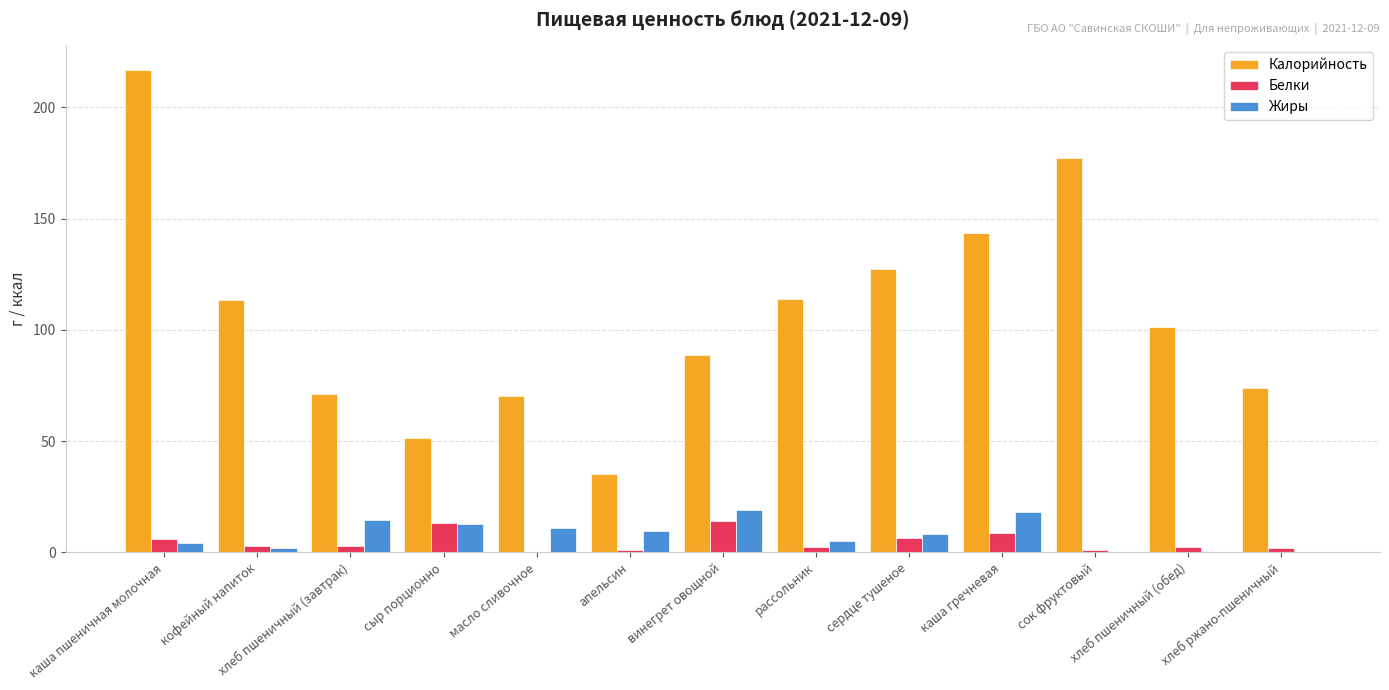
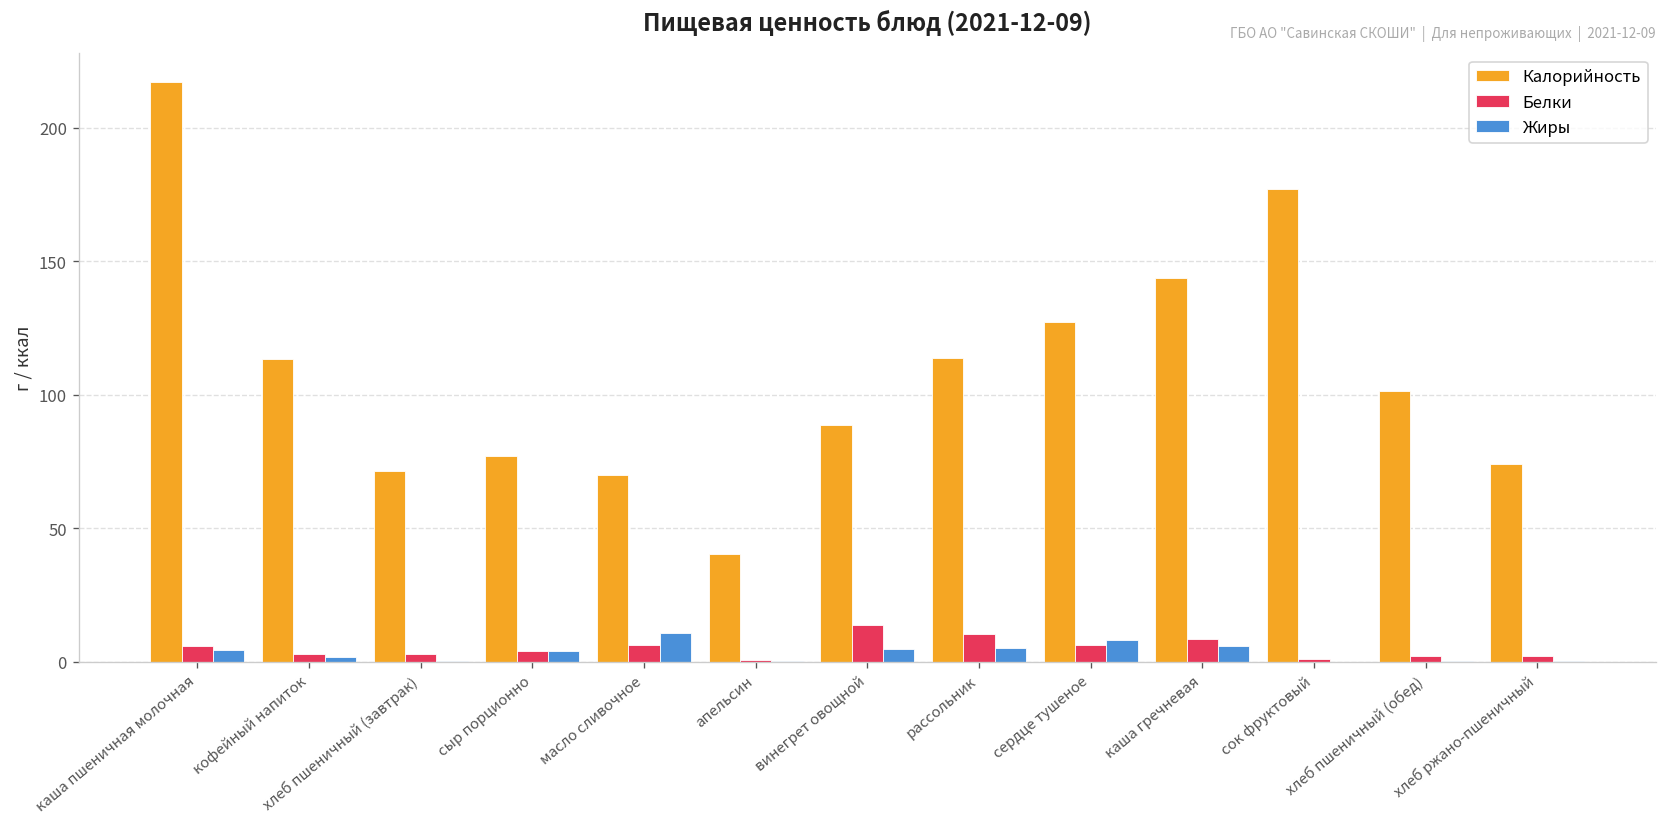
  {
    "Калорийность": {
      "каша пшеничная молочная": 217,
      "кофейный напиток": 113,
      "хлеб пшеничный (завтрак)": 71,
-     "сыр порционно": 52,
+     "сыр порционно": 77,
      "масло сливочное": 70,
-     "апельсин": 35,
+     "апельсин": 41,
      "винегрет овощной": 89,
      "рассольник": 114,
      "сердце тушеное": 127,
      "каша гречневая": 144,
      "сок фруктовый": 177,
      "хлеб пшеничный (обед)": 101,
      "хлеб ржано-пшеничный": 74
    },
    "Белки": {
      "каша пшеничная молочная": 6,
      "кофейный напиток": 3,
      "хлеб пшеничный (завтрак)": 3,
-     "сыр порционно": 13,
-     "масло сливочное": 0,
+     "сыр порционно": 4,
+     "масло сливочное": 6,
      "винегрет овощной": 14,
-     "рассольник": 3,
+     "рассольник": 10,
      "сердце тушеное": 6,
      "каша гречневая": 9,
      "сок фруктовый": 1,
      "хлеб пшеничный (обед)": 2,
      "хлеб ржано-пшеничный": 2
    },
    "Жиры": {
      "каша пшеничная молочная": 4,
      "кофейный напиток": 2,
-     "хлеб пшеничный (завтрак)": 14,
-     "сыр порционно": 13,
+     "хлеб пшеничный (завтрак)": 0,
+     "сыр порционно": 4,
      "масло сливочное": 11,
-     "апельсин": 10,
-     "винегрет овощной": 19,
+     "апельсин": 0,
+     "винегрет овощной": 5,
      "рассольник": 5,
      "сердце тушеное": 8,
-     "каша гречневая": 18,
+     "каша гречневая": 6,
      "сок фруктовый": 0
    }
  }
